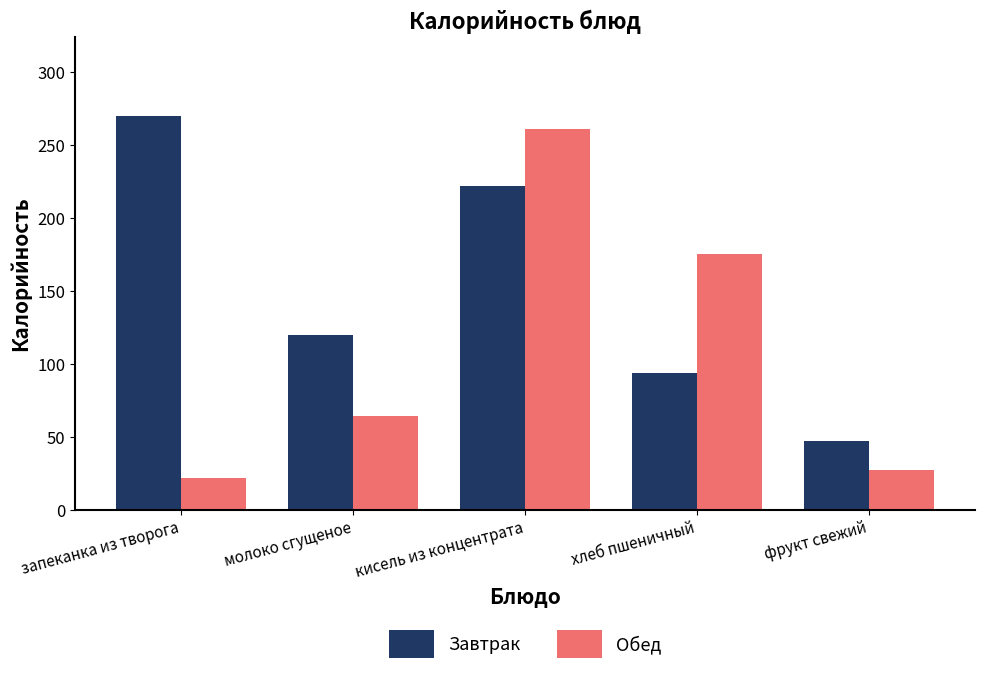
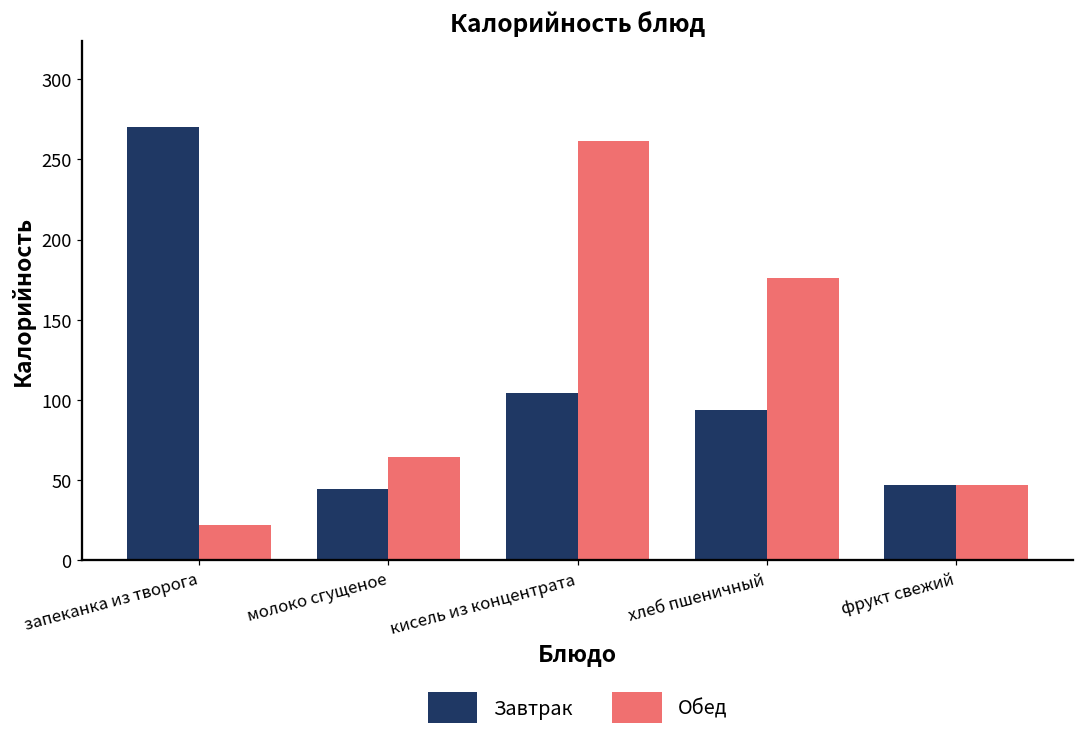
  {
    "Завтрак": {
      "запеканка из творога": 270,
-     "молоко сгущеное": 120,
-     "кисель из концентрата": 222,
+     "молоко сгущеное": 44,
+     "кисель из концентрата": 104,
      "хлеб пшеничный": 94,
      "фрукт свежий": 47
    },
    "Обед": {
      "запеканка из творога": 22,
      "молоко сгущеное": 65,
      "кисель из концентрата": 261,
      "хлеб пшеничный": 176,
-     "фрукт свежий": 27
+     "фрукт свежий": 47
    }
  }
